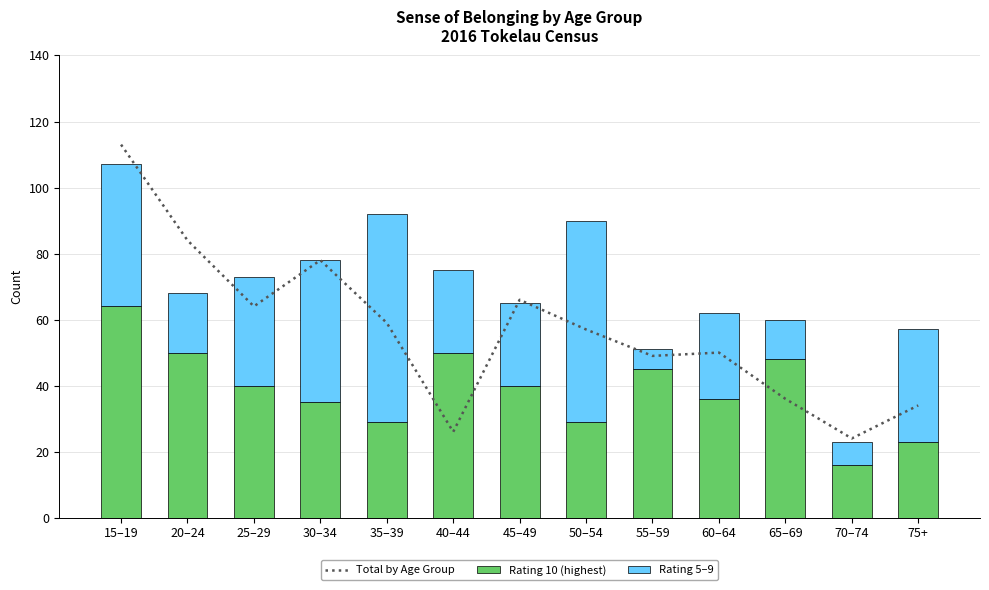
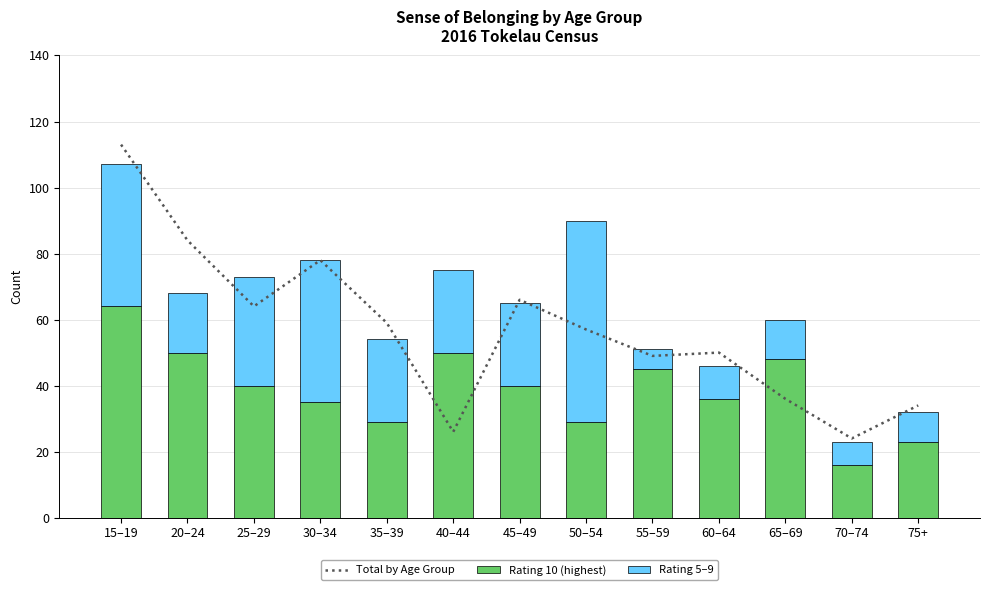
  {
    "Rating 10 (highest)": {
      "15–19": 64,
      "20–24": 50,
      "25–29": 40,
      "30–34": 35,
      "35–39": 29,
      "40–44": 50,
      "45–49": 40,
      "50–54": 29,
      "55–59": 45,
      "60–64": 36,
      "65–69": 48,
      "70–74": 16,
      "75+": 23
    },
    "Total by Age Group": {
      "15–19": 113,
      "20–24": 84,
      "25–29": 64,
      "30–34": 78,
      "35–39": 59,
      "40–44": 26,
      "45–49": 66,
      "50–54": 57,
      "55–59": 49,
      "60–64": 50,
      "65–69": 36,
      "70–74": 24,
      "75+": 34
    },
    "Rating 5–9": {
      "15–19": 43,
      "20–24": 18,
      "25–29": 33,
      "30–34": 43,
-     "35–39": 63,
+     "35–39": 25,
      "40–44": 25,
      "45–49": 25,
      "50–54": 61,
      "55–59": 6,
-     "60–64": 26,
+     "60–64": 10,
      "65–69": 12,
      "70–74": 7,
-     "75+": 34
+     "75+": 9
    }
  }
